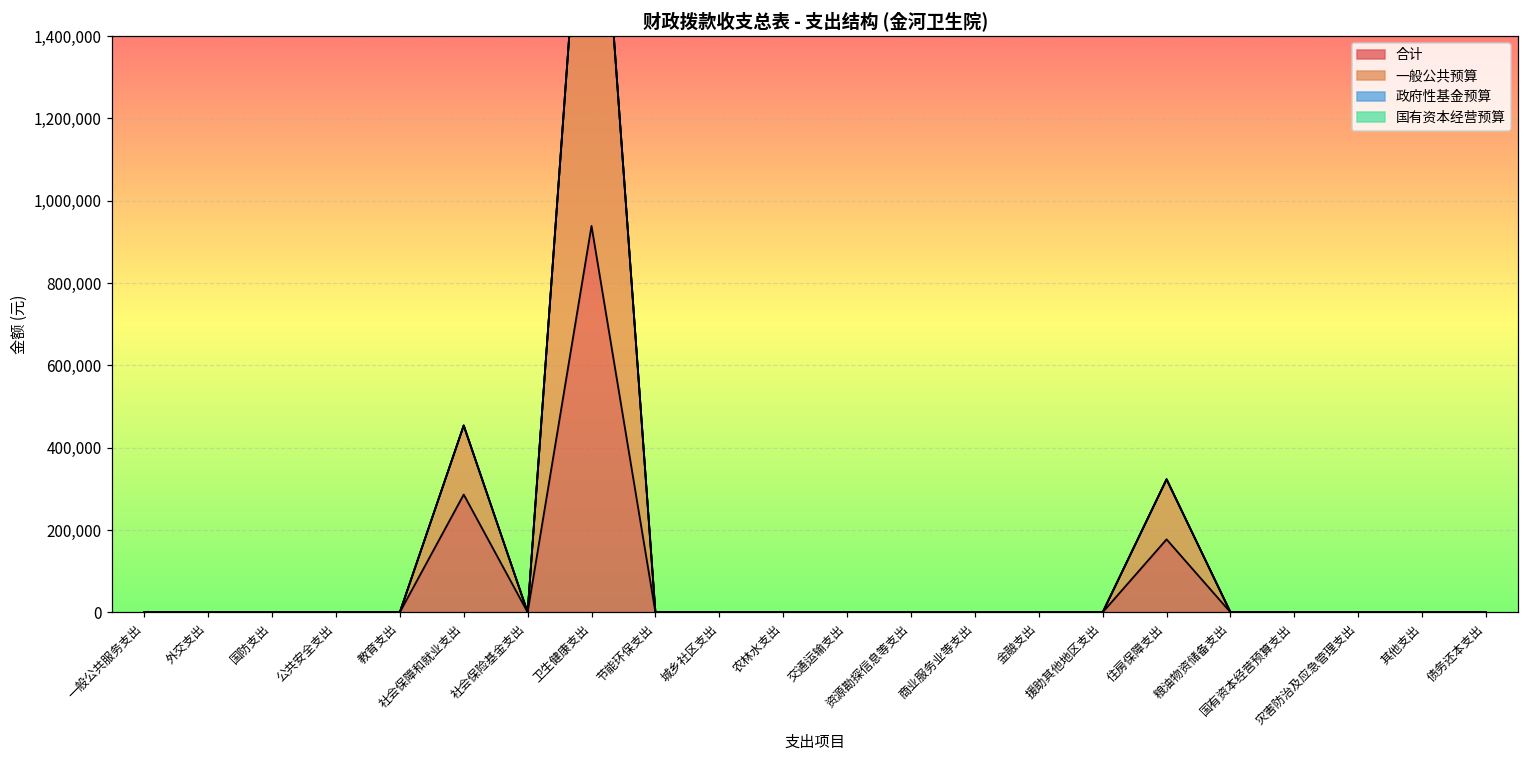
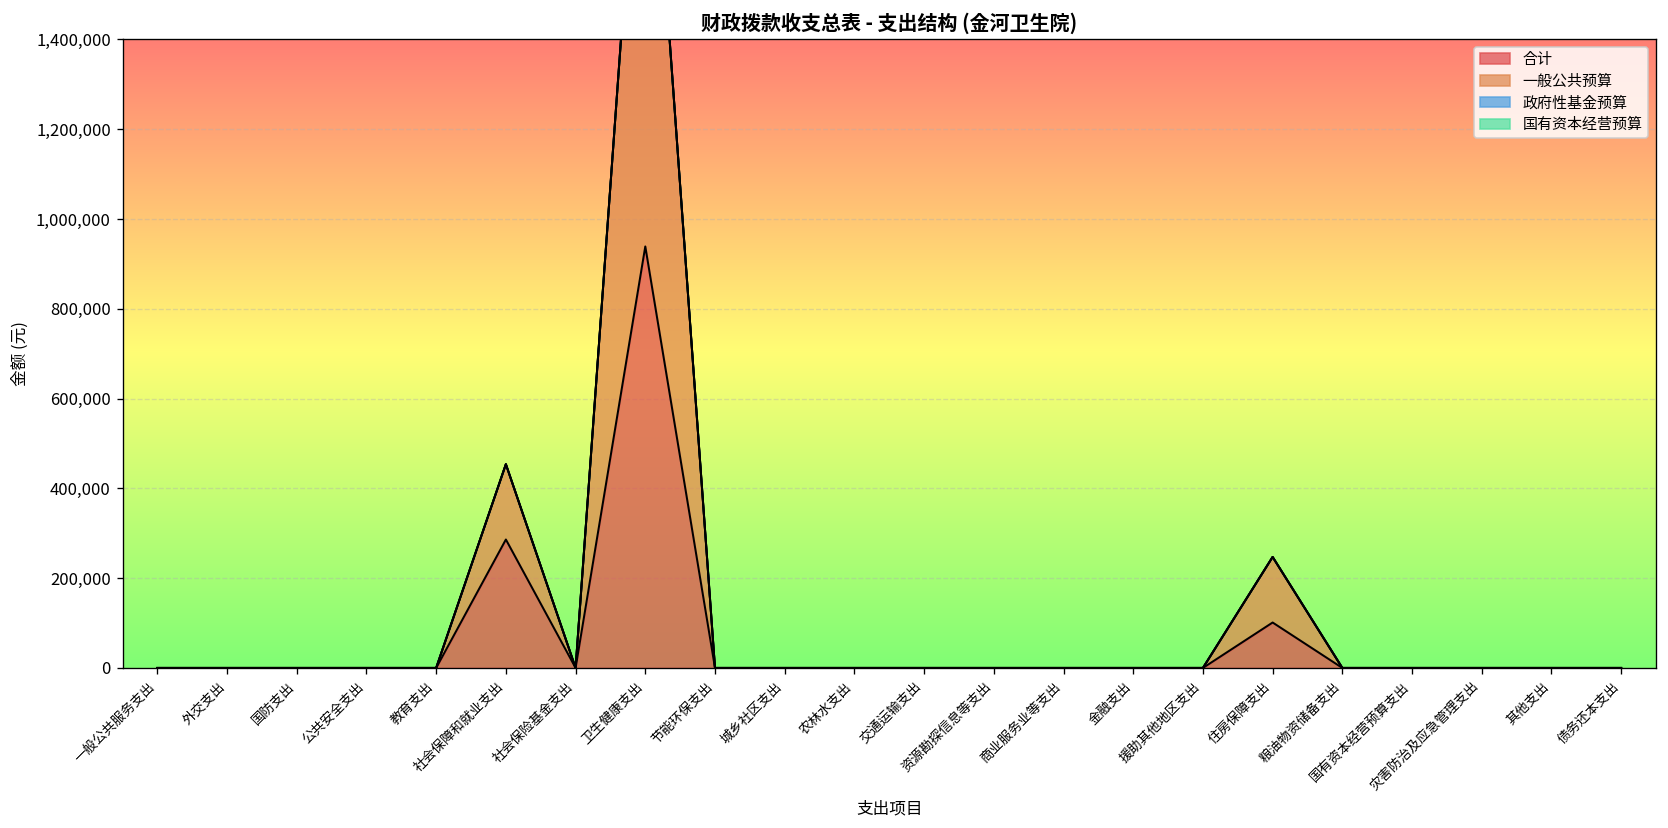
  {
    "合计": {
      "社会保障和就业支出": "290,000",
      "卫生健康支出": "940,000",
-     "住房保障支出": "180,000"
+     "住房保障支出": "100,000"
    }
  }
